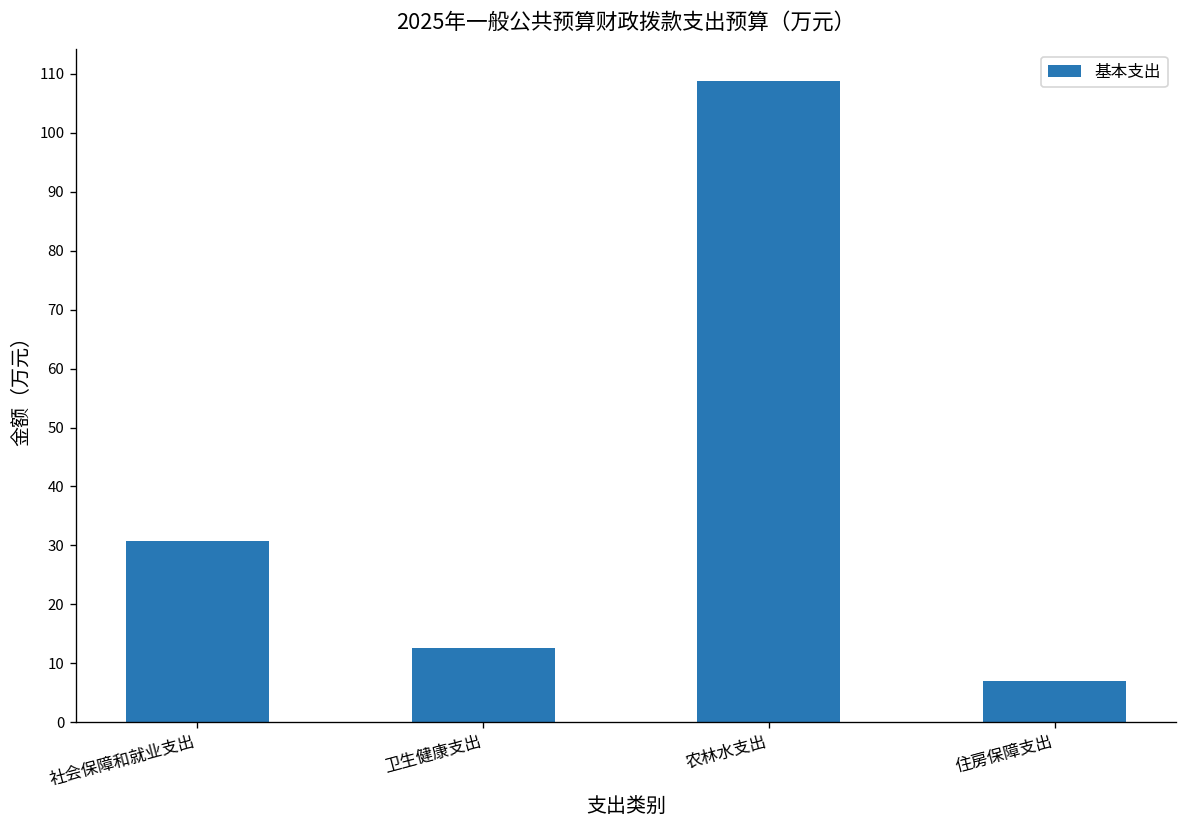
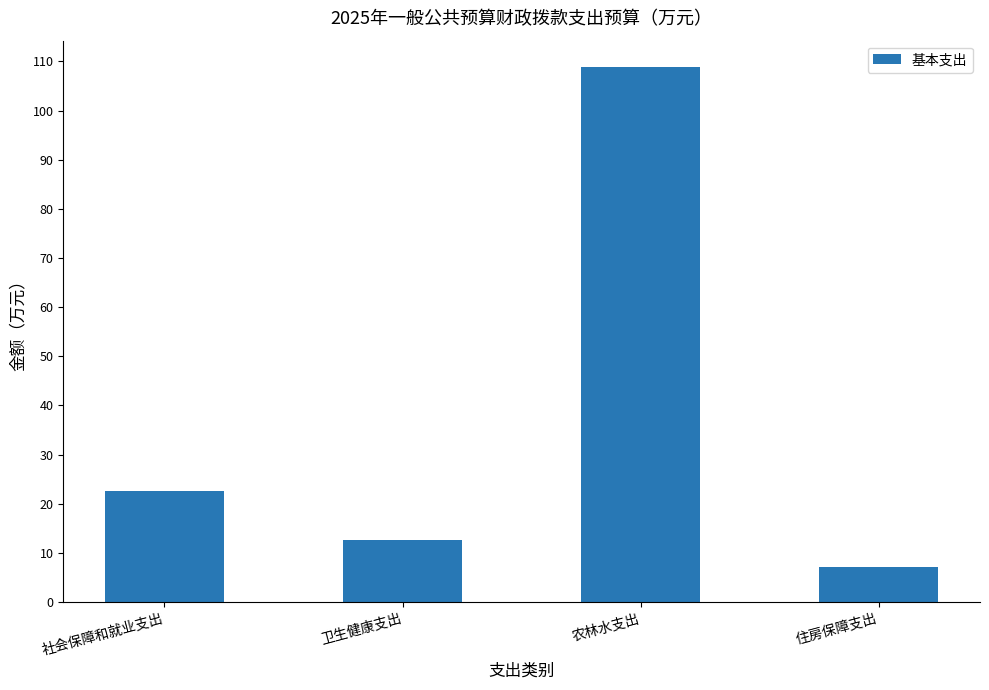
  {
-   "社会保障和就业支出": 31,
+   "社会保障和就业支出": 23,
    "卫生健康支出": 13,
    "农林水支出": 109,
    "住房保障支出": 7
  }
